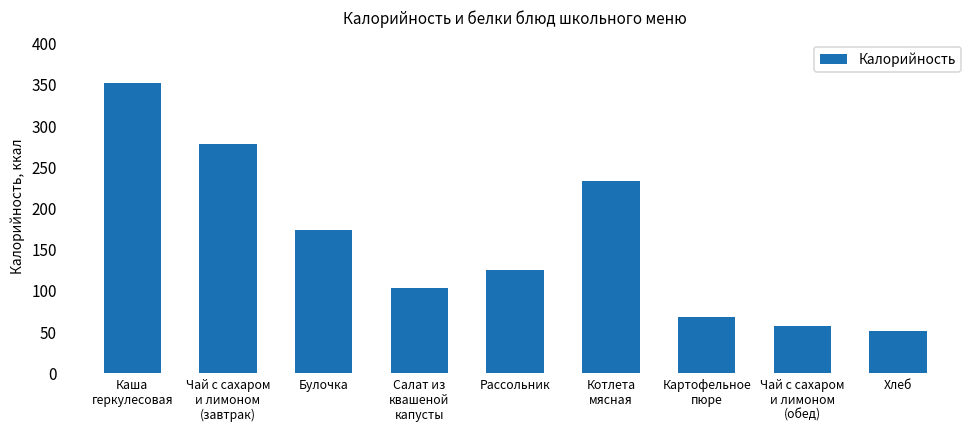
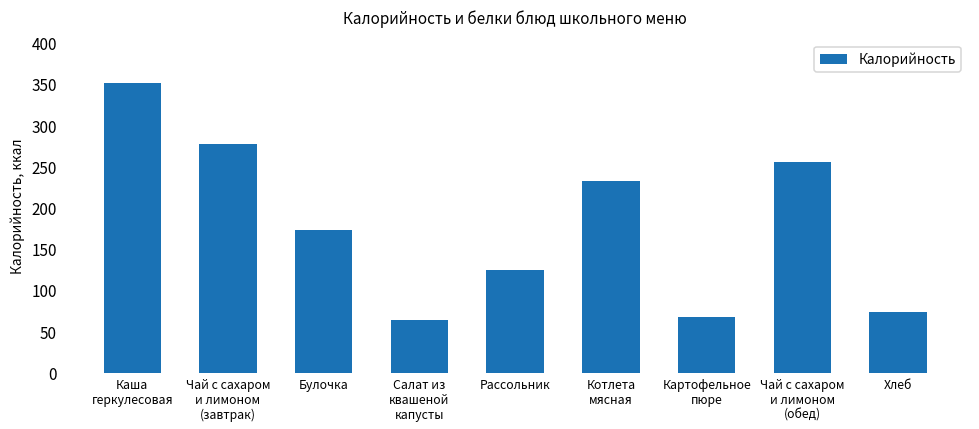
  {
    "Каша геркулесовая": 350,
    "Чай с сахаром и лимоном (завтрак)": 280,
    "Булочка": 170,
-   "Салат из квашеной капусты": 100,
+   "Салат из квашеной капусты": 70,
    "Рассольник": 130,
    "Котлета мясная": 230,
    "Картофельное пюре": 70,
-   "Чай с сахаром и лимоном (обед)": 60,
-   "Хлеб": 50
+   "Чай с сахаром и лимоном (обед)": 260,
+   "Хлеб": 80
  }
